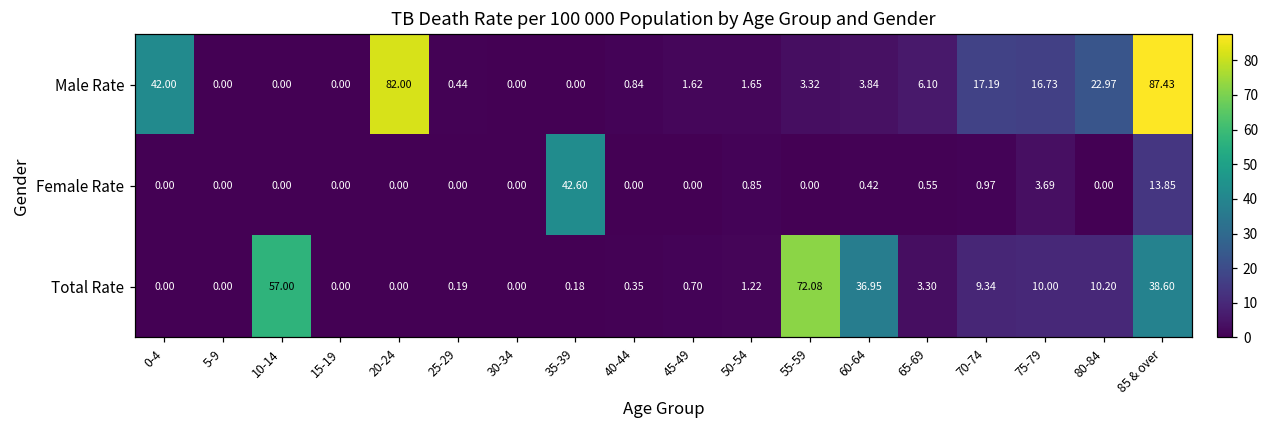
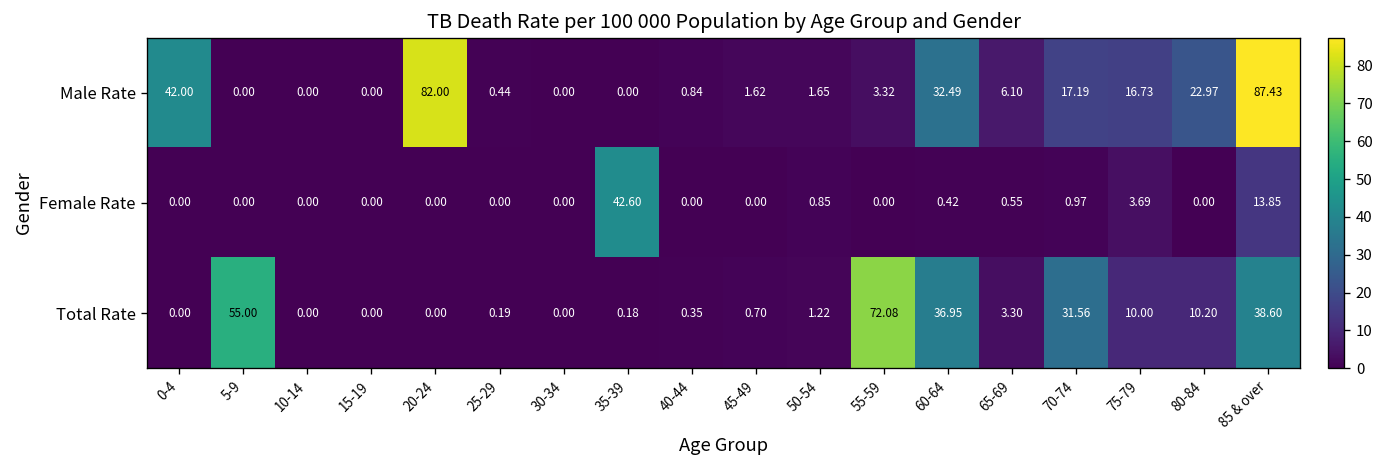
  {
    "Male Rate": {
      "0-4": 42.00,
      "5-9": 0.00,
      "10-14": 0.00,
      "15-19": 0.00,
      "20-24": 82.00,
      "25-29": 0.44,
      "30-34": 0.00,
      "35-39": 0.00,
      "40-44": 0.84,
      "45-49": 1.62,
      "50-54": 1.65,
      "55-59": 3.32,
-     "60-64": 3.84,
+     "60-64": 32.49,
      "65-69": 6.10,
      "70-74": 17.19,
      "75-79": 16.73,
      "80-84": 22.97,
      "85 & over": 87.43
    },
    "Female Rate": {
      "0-4": 0.00,
      "5-9": 0.00,
      "10-14": 0.00,
      "15-19": 0.00,
      "20-24": 0.00,
      "25-29": 0.00,
      "30-34": 0.00,
      "35-39": 42.60,
      "40-44": 0.00,
      "45-49": 0.00,
      "50-54": 0.85,
      "55-59": 0.00,
      "60-64": 0.42,
      "65-69": 0.55,
      "70-74": 0.97,
      "75-79": 3.69,
      "80-84": 0.00,
      "85 & over": 13.85
    },
    "Total Rate": {
      "0-4": 0.00,
-     "5-9": 0.00,
-     "10-14": 57.00,
+     "5-9": 55.00,
+     "10-14": 0.00,
      "15-19": 0.00,
      "20-24": 0.00,
      "25-29": 0.19,
      "30-34": 0.00,
      "35-39": 0.18,
      "40-44": 0.35,
      "45-49": 0.70,
      "50-54": 1.22,
      "55-59": 72.08,
      "60-64": 36.95,
      "65-69": 3.30,
-     "70-74": 9.34,
+     "70-74": 31.56,
      "75-79": 10.00,
      "80-84": 10.20,
      "85 & over": 38.60
    }
  }
